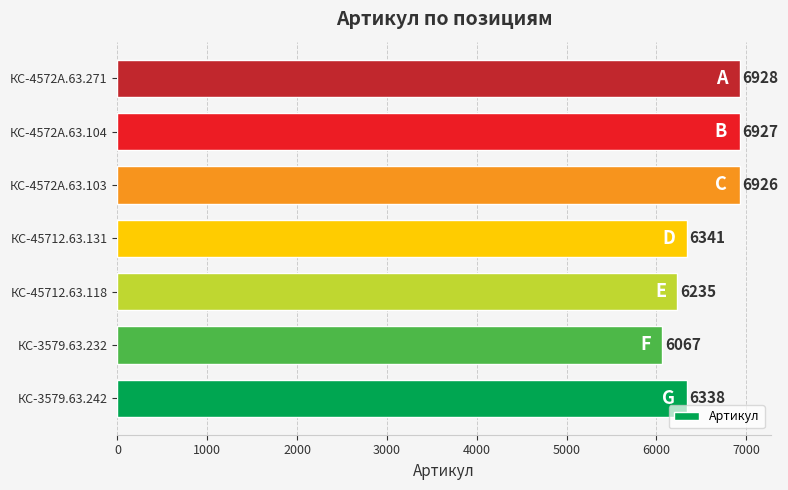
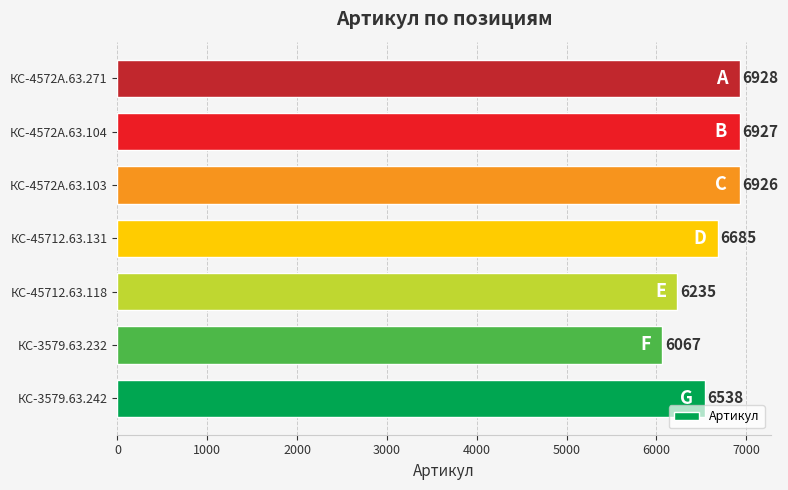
  {
    "КС-4572А.63.271": 6928,
    "КС-4572А.63.104": 6927,
    "КС-4572А.63.103": 6926,
-   "КС-45712.63.131": 6341,
+   "КС-45712.63.131": 6685,
    "КС-45712.63.118": 6235,
    "КС-3579.63.232": 6067,
-   "КС-3579.63.242": 6338
+   "КС-3579.63.242": 6538
  }
